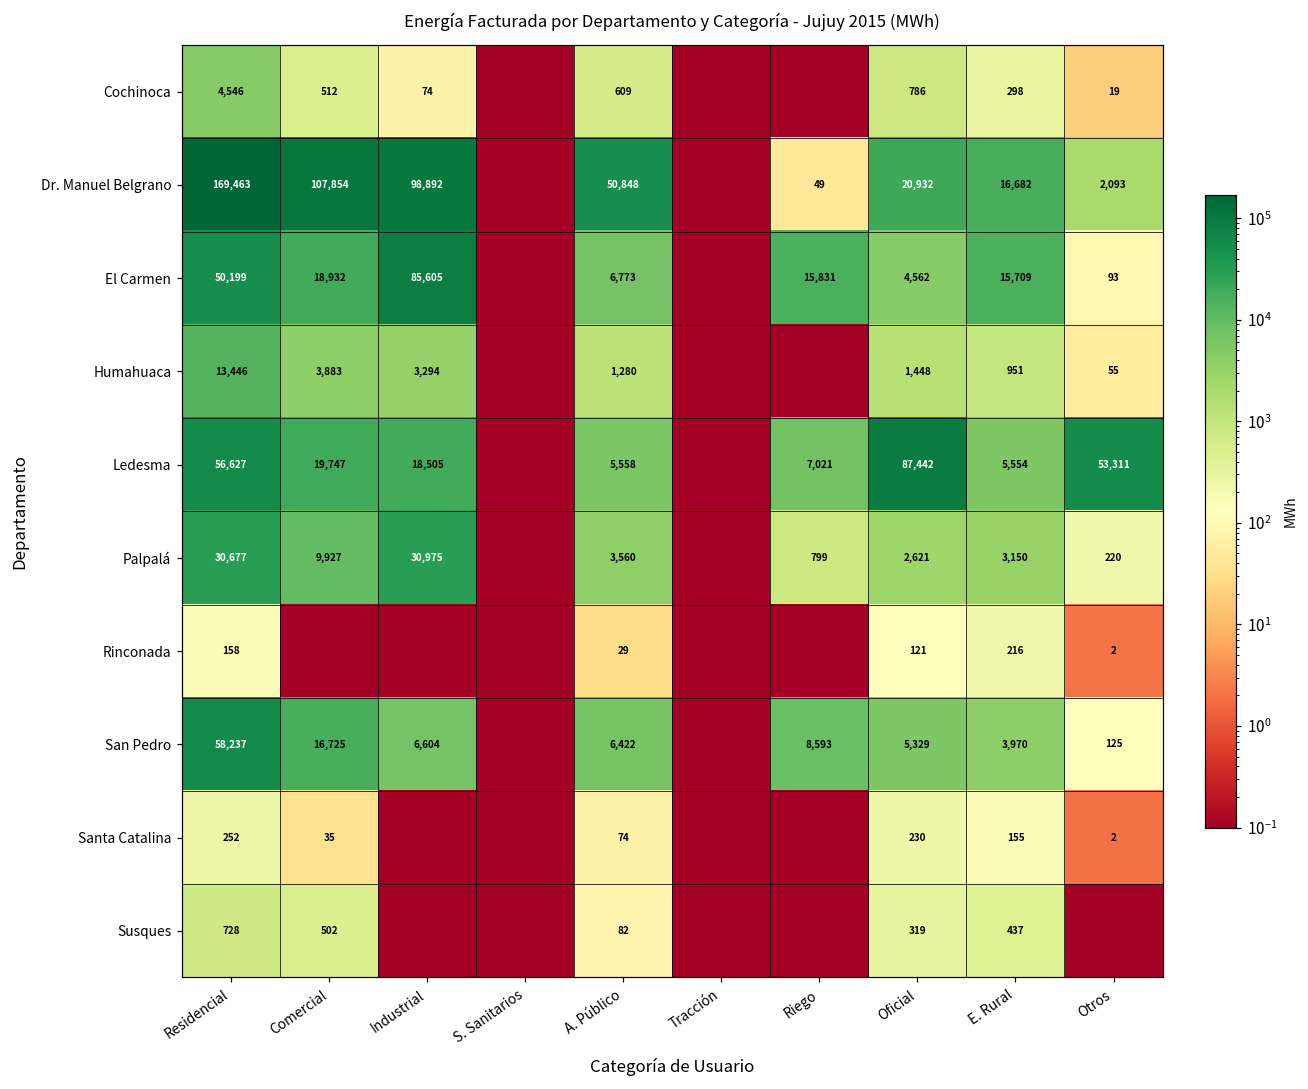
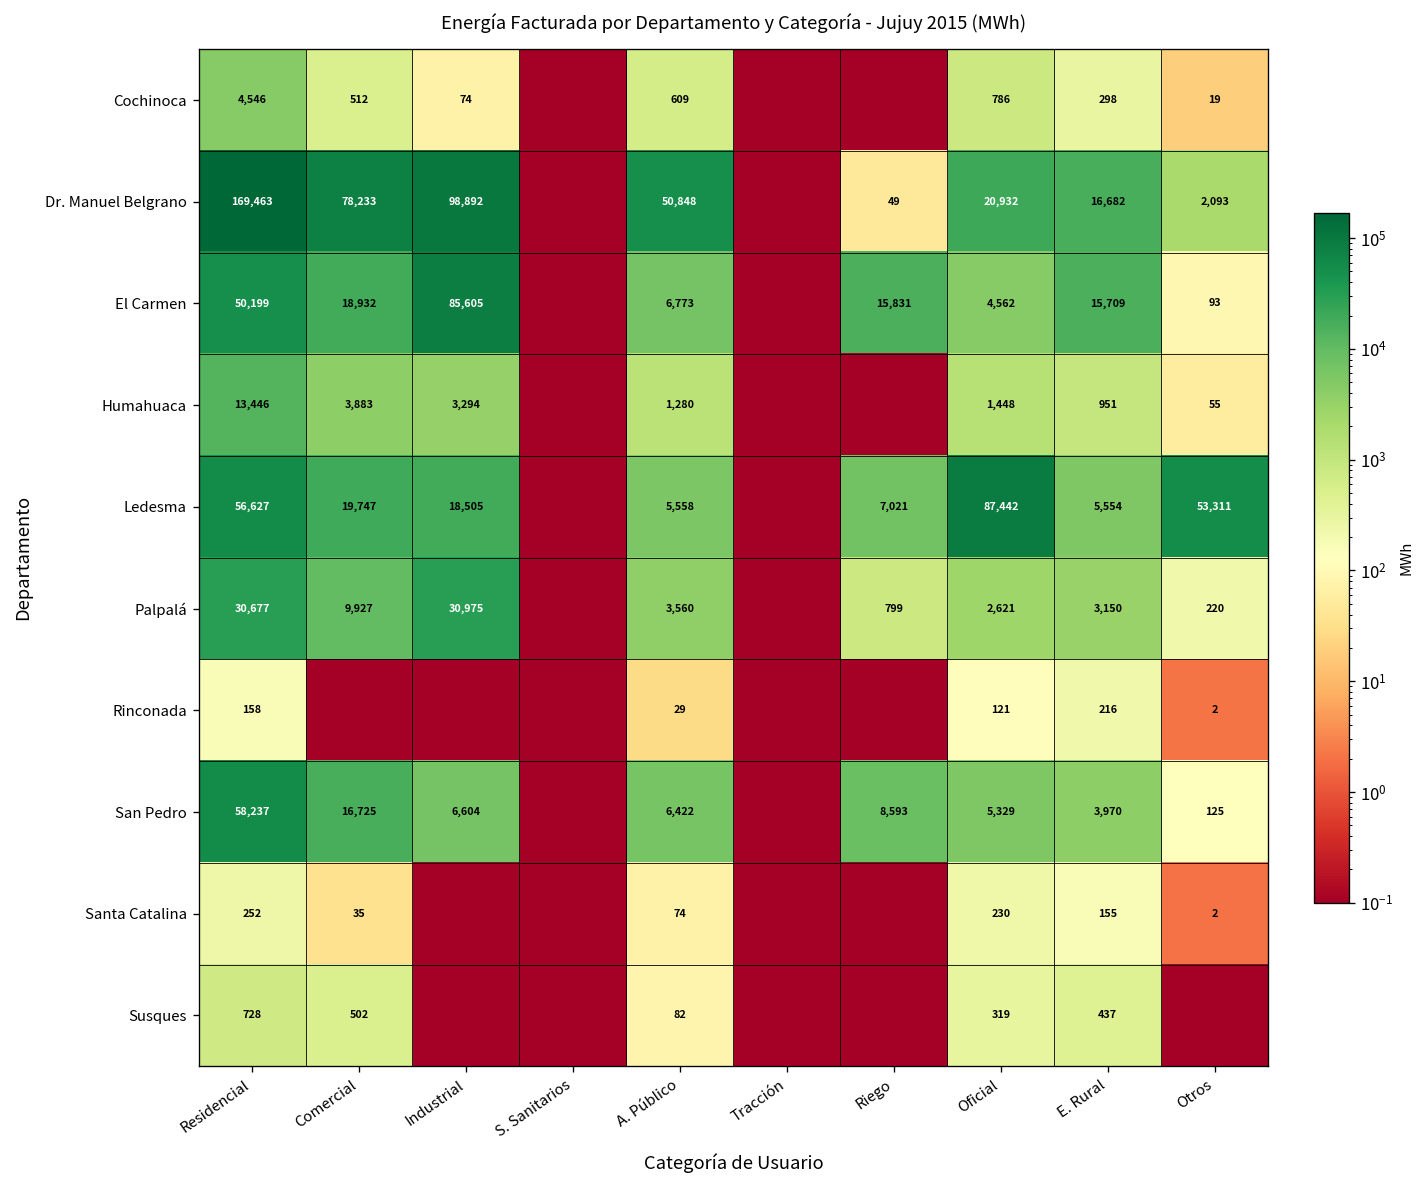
  {
    "Cochinoca": {
      "Residencial": "4,546",
      "Comercial": "512",
      "Industrial": "74",
      "A. Público": "609",
      "Oficial": "786",
      "E. Rural": "298",
      "Otros": "19"
    },
    "Dr. Manuel Belgrano": {
      "Residencial": "169,463",
-     "Comercial": "107,854",
+     "Comercial": "78,233",
      "Industrial": "98,892",
      "A. Público": "50,848",
      "Riego": "49",
      "Oficial": "20,932",
      "E. Rural": "16,682",
      "Otros": "2,093"
    },
    "El Carmen": {
      "Residencial": "50,199",
      "Comercial": "18,932",
      "Industrial": "85,605",
      "A. Público": "6,773",
      "Riego": "15,831",
      "Oficial": "4,562",
      "E. Rural": "15,709",
      "Otros": "93"
    },
    "Humahuaca": {
      "Residencial": "13,446",
      "Comercial": "3,883",
      "Industrial": "3,294",
      "A. Público": "1,280",
      "Oficial": "1,448",
      "E. Rural": "951",
      "Otros": "55"
    },
    "Ledesma": {
      "Residencial": "56,627",
      "Comercial": "19,747",
      "Industrial": "18,505",
      "A. Público": "5,558",
      "Riego": "7,021",
      "Oficial": "87,442",
      "E. Rural": "5,554",
      "Otros": "53,311"
    },
    "Palpalá": {
      "Residencial": "30,677",
      "Comercial": "9,927",
      "Industrial": "30,975",
      "A. Público": "3,560",
      "Riego": "799",
      "Oficial": "2,621",
      "E. Rural": "3,150",
      "Otros": "220"
    },
    "Rinconada": {
      "Residencial": "158",
      "A. Público": "29",
      "Oficial": "121",
      "E. Rural": "216",
      "Otros": "2"
    },
    "San Pedro": {
      "Residencial": "58,237",
      "Comercial": "16,725",
      "Industrial": "6,604",
      "A. Público": "6,422",
      "Riego": "8,593",
      "Oficial": "5,329",
      "E. Rural": "3,970",
      "Otros": "125"
    },
    "Santa Catalina": {
      "Residencial": "252",
      "Comercial": "35",
      "A. Público": "74",
      "Oficial": "230",
      "E. Rural": "155",
      "Otros": "2"
    },
    "Susques": {
      "Residencial": "728",
      "Comercial": "502",
      "A. Público": "82",
      "Oficial": "319",
      "E. Rural": "437"
    }
  }
